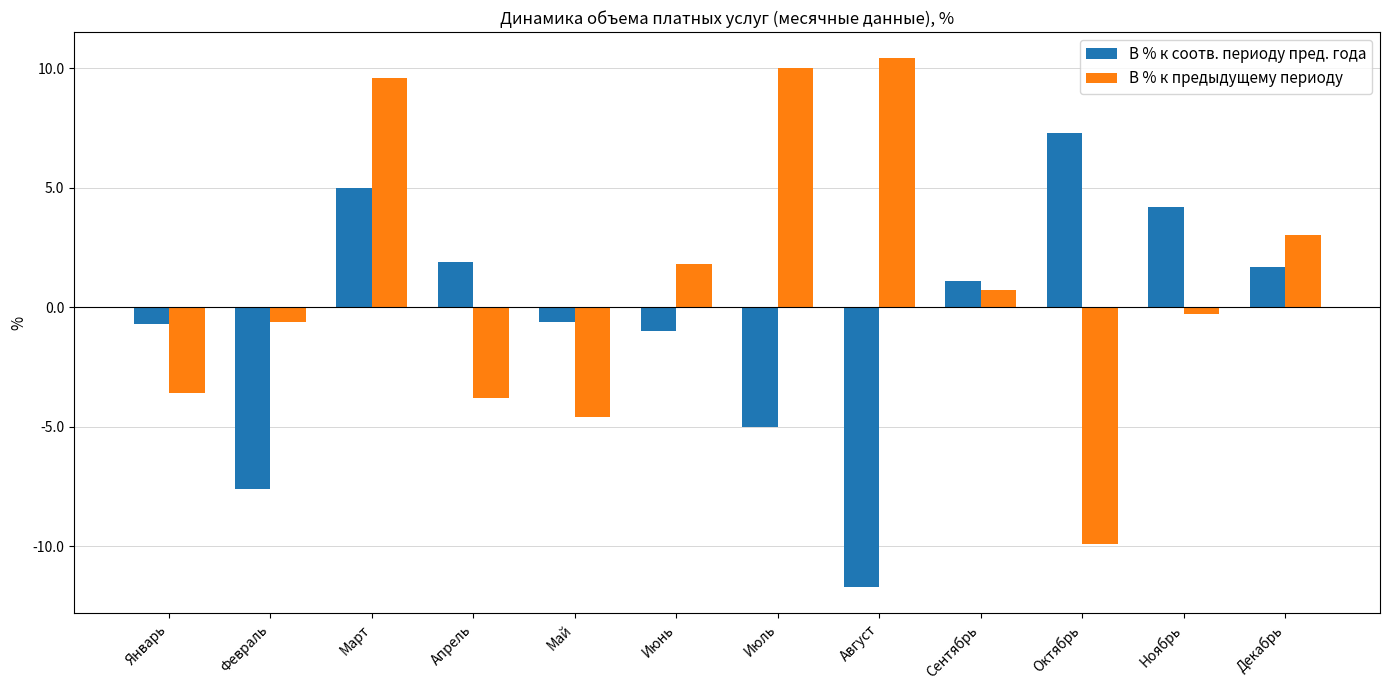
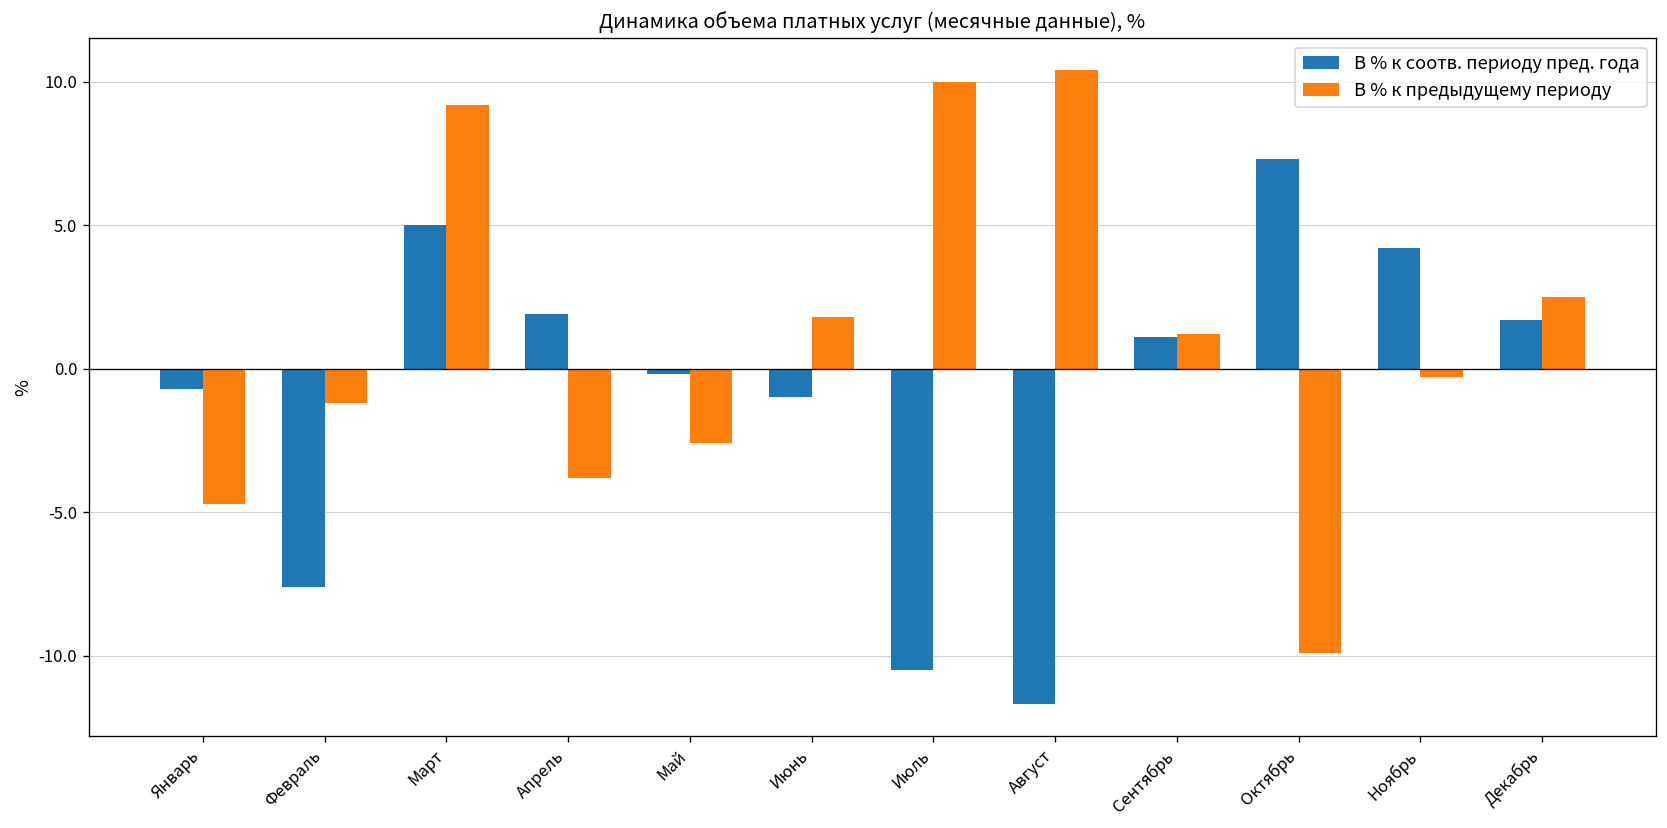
  {
    "В % к соотв. периоду пред. года": {
      "Январь": -0.7,
      "Февраль": -7.6,
      "Март": 5.0,
      "Апрель": 1.9,
-     "Май": -0.6,
+     "Май": -0.2,
      "Июнь": -1.0,
-     "Июль": -5.0,
+     "Июль": -10.5,
      "Август": -11.7,
      "Сентябрь": 1.1,
      "Октябрь": 7.3,
      "Ноябрь": 4.2,
      "Декабрь": 1.7
    },
    "В % к предыдущему периоду": {
-     "Январь": -3.6,
-     "Февраль": -0.6,
-     "Март": 9.6,
+     "Январь": -4.7,
+     "Февраль": -1.2,
+     "Март": 9.2,
      "Апрель": -3.8,
-     "Май": -4.6,
+     "Май": -2.6,
      "Июнь": 1.8,
      "Июль": 10.0,
      "Август": 10.4,
-     "Сентябрь": 0.7,
+     "Сентябрь": 1.2,
      "Октябрь": -9.9,
      "Ноябрь": -0.3,
-     "Декабрь": 3.0
+     "Декабрь": 2.5
    }
  }
